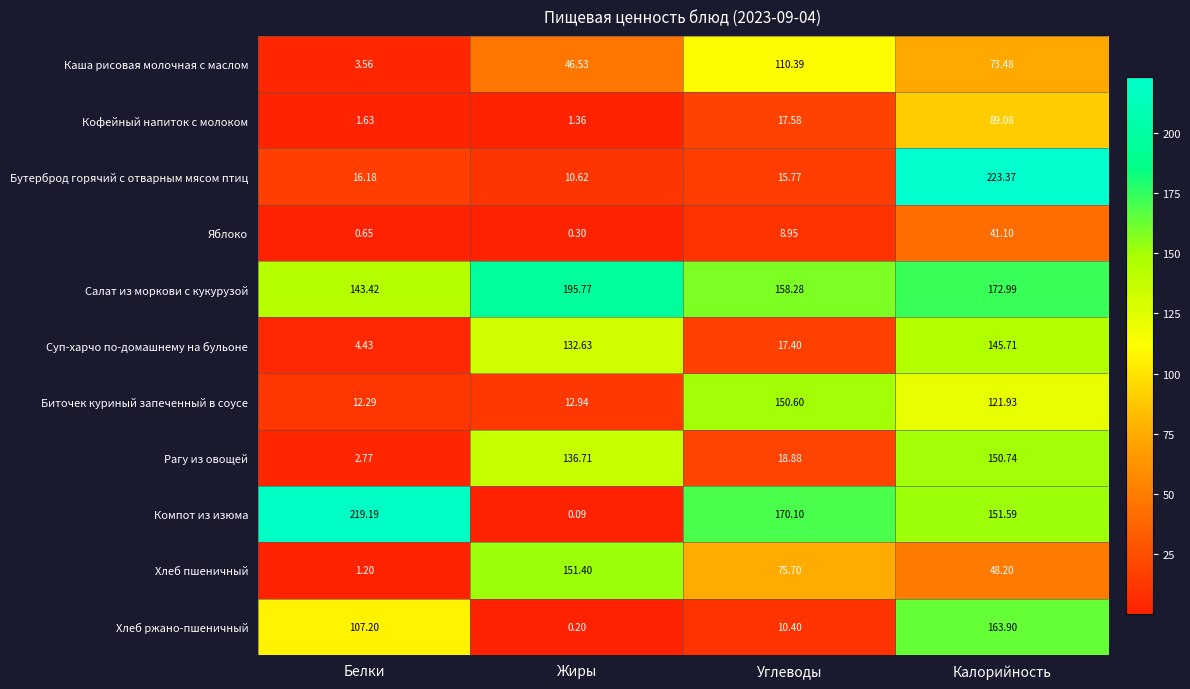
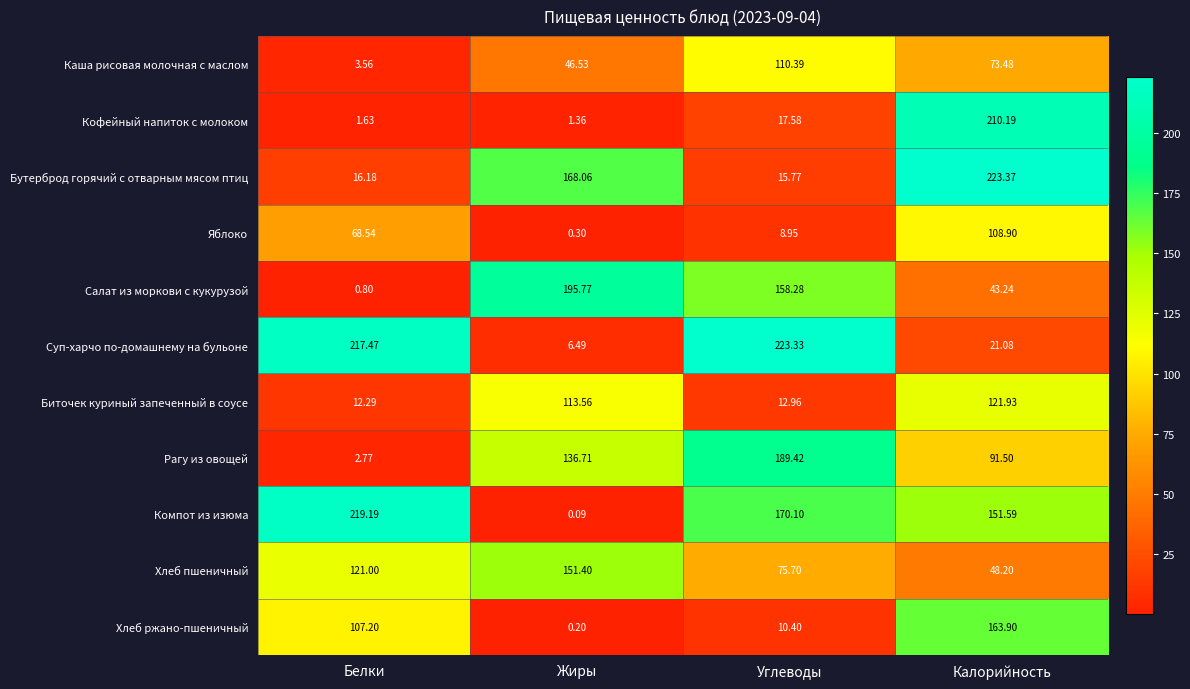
  {
    "Каша рисовая молочная с маслом": {
      "Белки": 3.56,
      "Жиры": 46.53,
      "Углеводы": 110.39,
      "Калорийность": 73.48
    },
    "Кофейный напиток с молоком": {
      "Белки": 1.63,
      "Жиры": 1.36,
      "Углеводы": 17.58,
-     "Калорийность": 89.08
+     "Калорийность": 210.19
    },
    "Бутерброд горячий с отварным мясом птиц": {
      "Белки": 16.18,
-     "Жиры": 10.62,
+     "Жиры": 168.06,
      "Углеводы": 15.77,
      "Калорийность": 223.37
    },
    "Яблоко": {
-     "Белки": 0.65,
+     "Белки": 68.54,
      "Жиры": 0.30,
      "Углеводы": 8.95,
-     "Калорийность": 41.10
+     "Калорийность": 108.90
    },
    "Салат из моркови с кукурузой": {
-     "Белки": 143.42,
+     "Белки": 0.80,
      "Жиры": 195.77,
      "Углеводы": 158.28,
-     "Калорийность": 172.99
+     "Калорийность": 43.24
    },
    "Суп-харчо по-домашнему на бульоне": {
-     "Белки": 4.43,
-     "Жиры": 132.63,
-     "Углеводы": 17.40,
-     "Калорийность": 145.71
+     "Белки": 217.47,
+     "Жиры": 6.49,
+     "Углеводы": 223.33,
+     "Калорийность": 21.08
    },
    "Биточек куриный запеченный в соусе": {
      "Белки": 12.29,
-     "Жиры": 12.94,
-     "Углеводы": 150.60,
+     "Жиры": 113.56,
+     "Углеводы": 12.96,
      "Калорийность": 121.93
    },
    "Рагу из овощей": {
      "Белки": 2.77,
      "Жиры": 136.71,
-     "Углеводы": 18.88,
-     "Калорийность": 150.74
+     "Углеводы": 189.42,
+     "Калорийность": 91.50
    },
    "Компот из изюма": {
      "Белки": 219.19,
      "Жиры": 0.09,
      "Углеводы": 170.10,
      "Калорийность": 151.59
    },
    "Хлеб пшеничный": {
-     "Белки": 1.20,
+     "Белки": 121.00,
      "Жиры": 151.40,
      "Углеводы": 75.70,
      "Калорийность": 48.20
    },
    "Хлеб ржано-пшеничный": {
      "Белки": 107.20,
      "Жиры": 0.20,
      "Углеводы": 10.40,
      "Калорийность": 163.90
    }
  }
